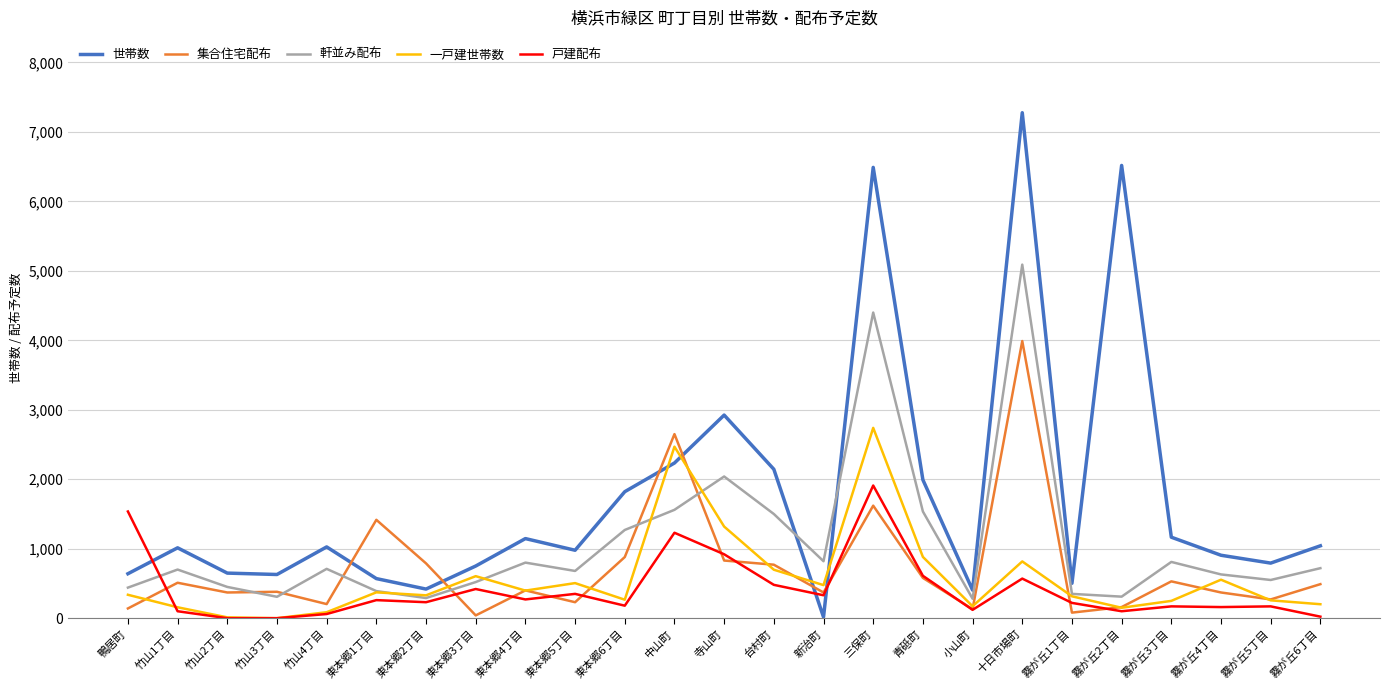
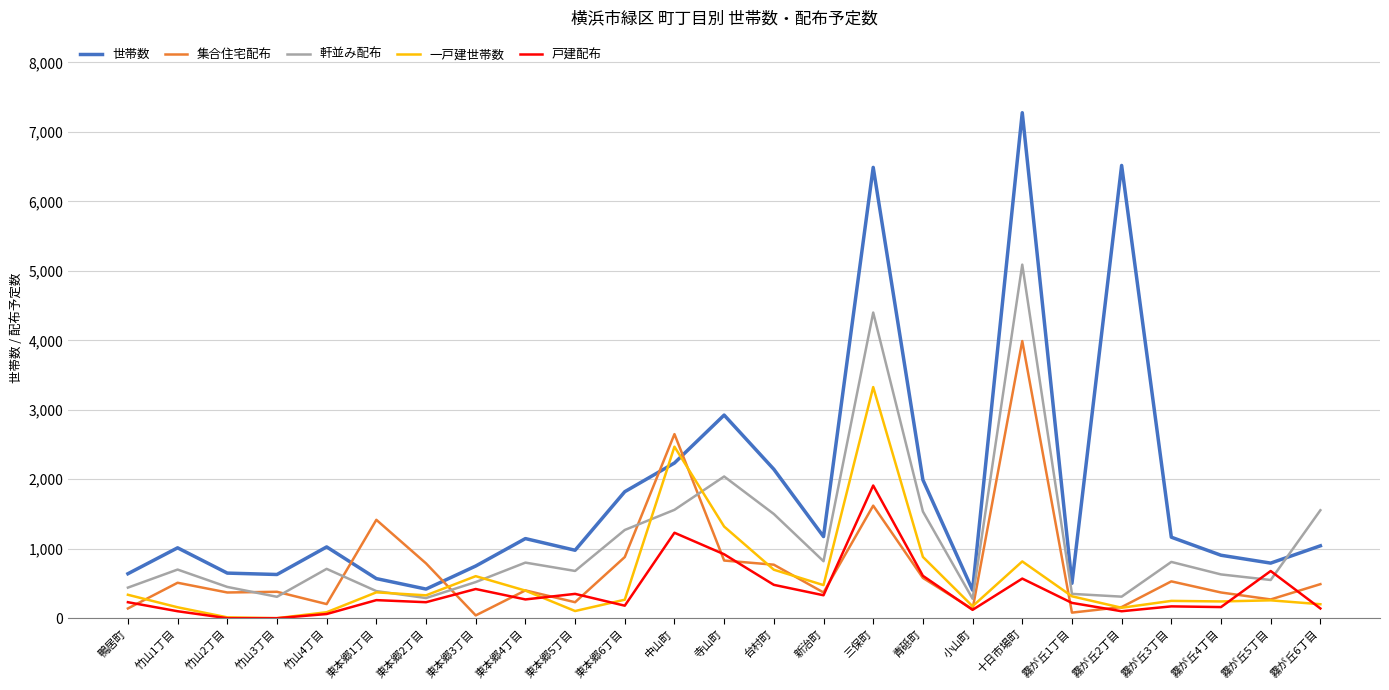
  {
    "世帯数": {
      "鴨居町": "600",
      "竹山1丁目": "1,000",
      "竹山2丁目": "600",
      "竹山3丁目": "600",
      "竹山4丁目": "1,000",
      "東本郷1丁目": "600",
      "東本郷2丁目": "400",
      "東本郷3丁目": "800",
      "東本郷4丁目": "1,100",
      "東本郷5丁目": "1,000",
      "東本郷6丁目": "1,800",
      "中山町": "2,200",
      "寺山町": "2,900",
      "台村町": "2,100",
-     "新治町": "0",
+     "新治町": "1,200",
      "三保町": "6,500",
      "青砥町": "2,000",
      "小山町": "400",
      "十日市場町": "7,300",
      "霧が丘1丁目": "500",
      "霧が丘2丁目": "6,500",
      "霧が丘3丁目": "1,200",
      "霧が丘4丁目": "900",
      "霧が丘5丁目": "800",
      "霧が丘6丁目": "1,000"
    },
    "集合住宅配布": {
      "鴨居町": "100",
      "竹山1丁目": "500",
      "竹山2丁目": "400",
      "竹山3丁目": "400",
      "竹山4丁目": "200",
      "東本郷1丁目": "1,400",
      "東本郷2丁目": "800",
      "東本郷3丁目": "0",
      "東本郷5丁目": "200",
      "東本郷6丁目": "900",
      "中山町": "2,700",
      "寺山町": "800",
      "台村町": "800",
      "新治町": "400",
      "三保町": "1,600",
      "十日市場町": "4,000",
      "霧が丘1丁目": "100",
      "霧が丘3丁目": "500",
      "霧が丘4丁目": "400",
      "霧が丘6丁目": "500"
    },
    "軒並み配布": {
      "鴨居町": "400",
      "竹山1丁目": "700",
      "竹山2丁目": "500",
      "竹山3丁目": "300",
      "竹山4丁目": "700",
      "東本郷2丁目": "300",
      "東本郷3丁目": "500",
      "東本郷4丁目": "800",
      "東本郷5丁目": "700",
      "東本郷6丁目": "1,300",
      "中山町": "1,600",
      "寺山町": "2,000",
      "台村町": "1,500",
      "新治町": "800",
      "三保町": "4,400",
      "青砥町": "1,500",
      "小山町": "300",
      "十日市場町": "5,100",
      "霧が丘2丁目": "300",
      "霧が丘3丁目": "800",
      "霧が丘4丁目": "600",
      "霧が丘5丁目": "600",
-     "霧が丘6丁目": "700"
+     "霧が丘6丁目": "1,600"
    },
    "一戸建世帯数": {
      "鴨居町": "300",
      "竹山1丁目": "200",
      "東本郷2丁目": "300",
      "東本郷3丁目": "600",
-     "東本郷5丁目": "500",
+     "東本郷5丁目": "100",
      "東本郷6丁目": "300",
      "中山町": "2,500",
      "寺山町": "1,300",
      "台村町": "700",
      "新治町": "500",
-     "三保町": "2,700",
+     "三保町": "3,300",
      "青砥町": "900",
      "小山町": "200",
      "十日市場町": "800",
      "霧が丘3丁目": "200",
-     "霧が丘4丁目": "600",
+     "霧が丘4丁目": "200",
      "霧が丘6丁目": "200"
    },
    "戸建配布": {
-     "鴨居町": "1,500",
+     "鴨居町": "200",
      "竹山1丁目": "100",
      "東本郷1丁目": "300",
      "東本郷2丁目": "200",
      "東本郷3丁目": "400",
      "東本郷4丁目": "300",
      "東本郷5丁目": "400",
      "東本郷6丁目": "200",
      "中山町": "1,200",
      "寺山町": "900",
      "台村町": "500",
      "新治町": "300",
      "三保町": "1,900",
      "十日市場町": "600",
      "霧が丘1丁目": "200",
      "霧が丘2丁目": "100",
      "霧が丘3丁目": "200",
      "霧が丘4丁目": "200",
-     "霧が丘5丁目": "200",
-     "霧が丘6丁目": "0"
+     "霧が丘5丁目": "700",
+     "霧が丘6丁目": "100"
    }
  }
